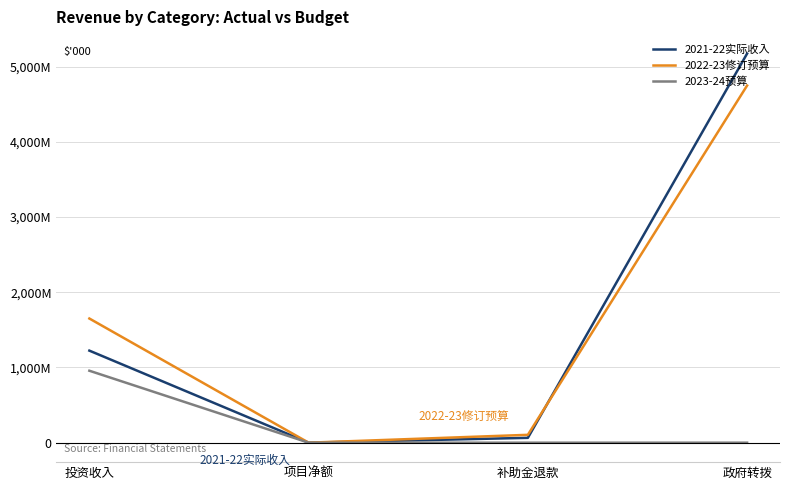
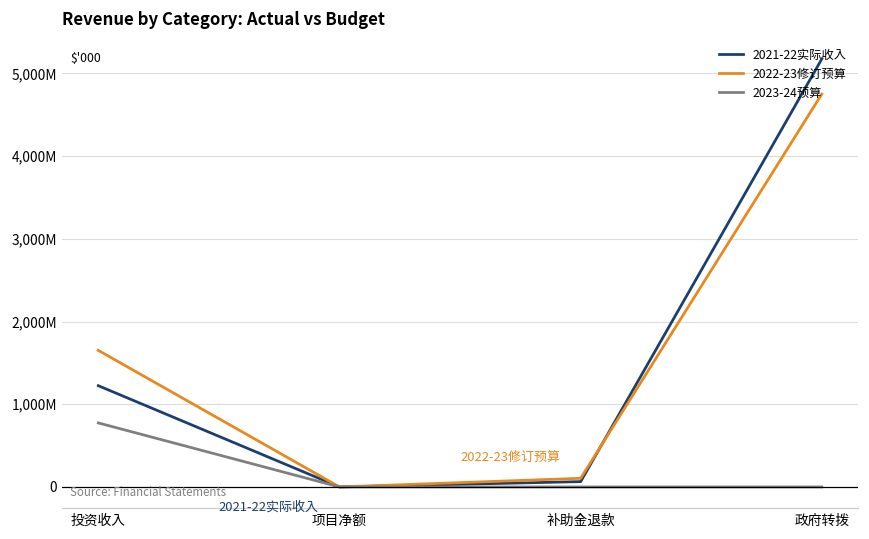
  {
    "2021-22实际收入": {
      "投资收入": "1,200,000,000",
      "补助金退款": "100,000,000",
      "政府转拨": "5,200,000,000"
    },
    "2022-23修订预算": {
      "投资收入": "1,700,000,000",
      "政府转拨": "4,800,000,000"
    },
    "2023-24预算": {
-     "投资收入": "1,000,000,000",
+     "投资收入": "800,000,000",
      "补助金退款": "0",
      "政府转拨": "0"
    }
  }
